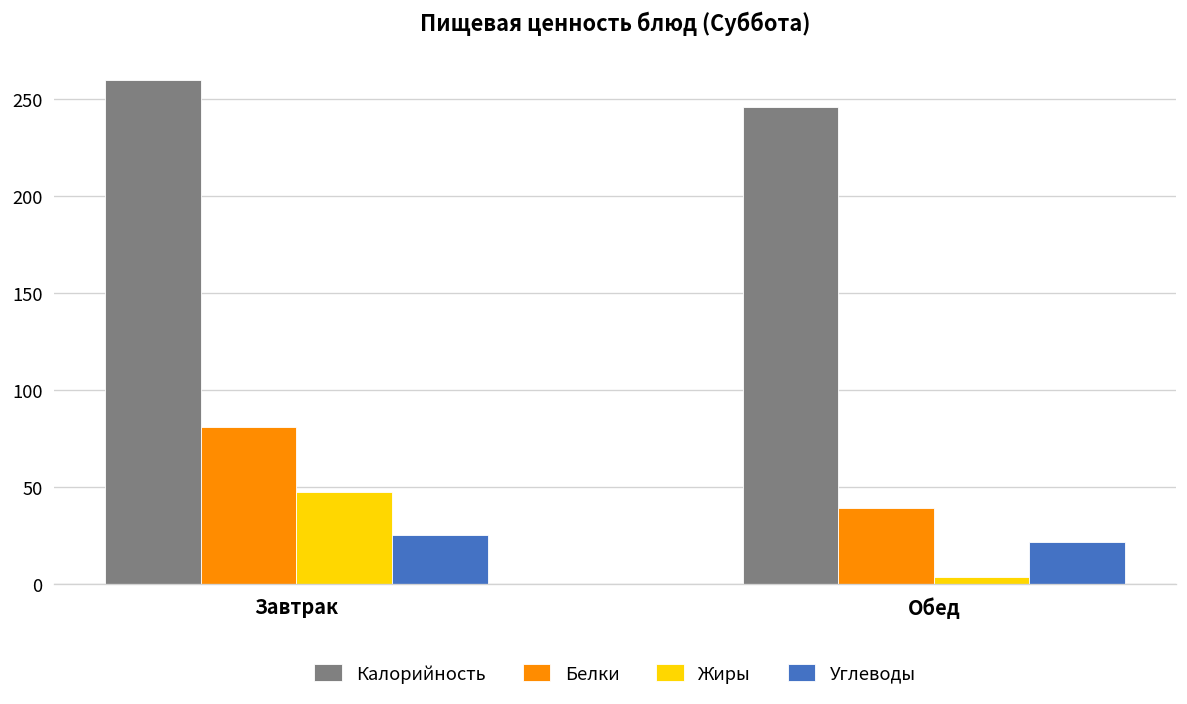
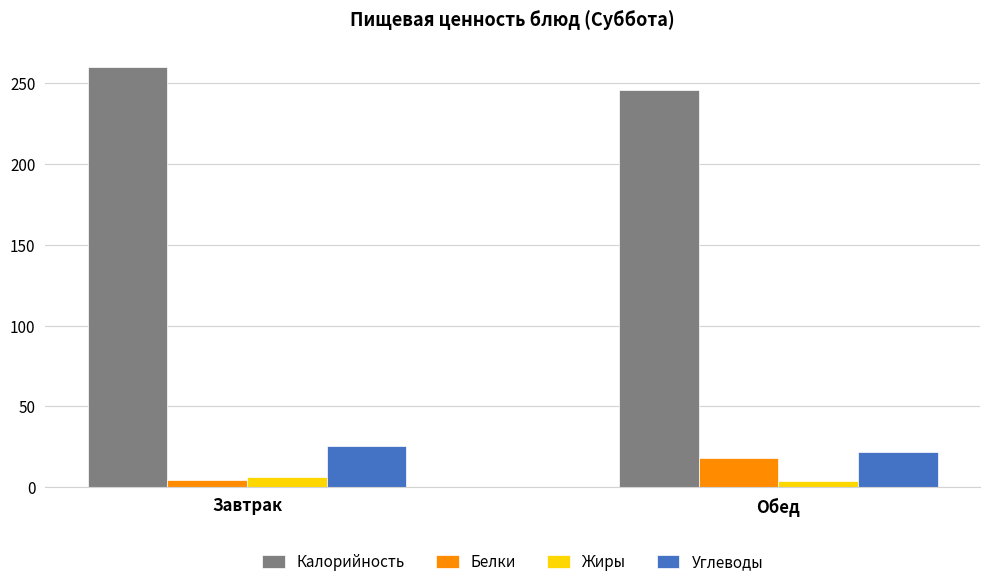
  {
    "Калорийность": {
      "Завтрак": 260,
      "Обед": 246
    },
    "Белки": {
-     "Завтрак": 81,
-     "Обед": 39
+     "Завтрак": 4,
+     "Обед": 18
    },
    "Жиры": {
-     "Завтрак": 48,
+     "Завтрак": 6,
      "Обед": 4
    },
    "Углеводы": {
      "Завтрак": 25,
      "Обед": 22
    }
  }
